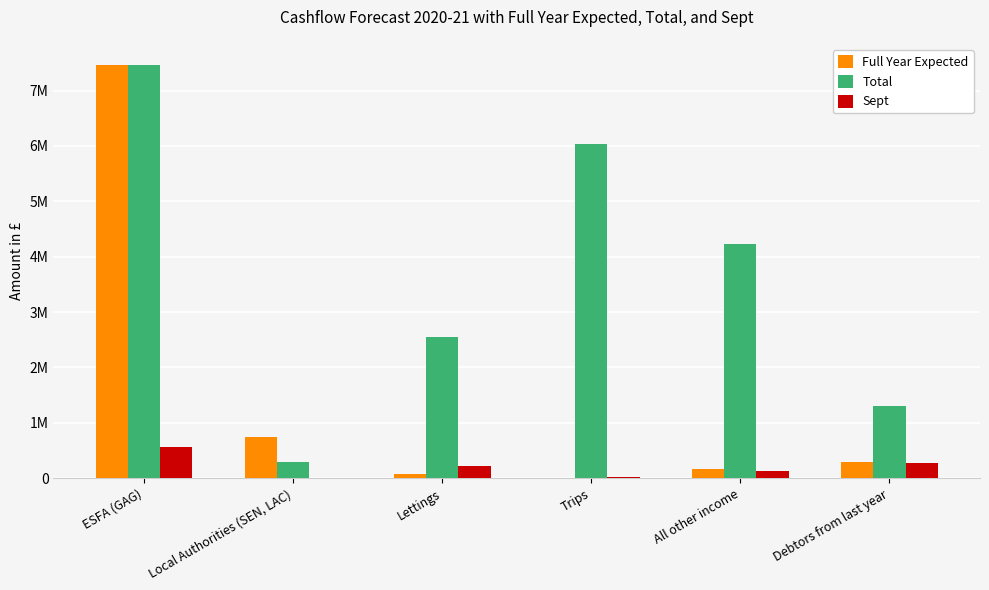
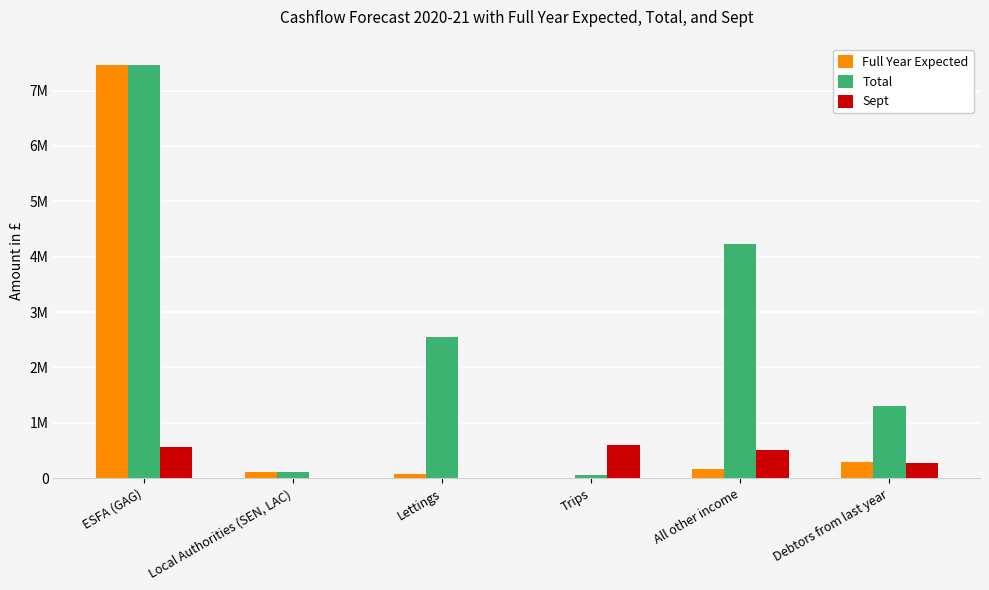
  {
    "Full Year Expected": {
      "ESFA (GAG)": 7500000,
-     "Local Authorities (SEN, LAC)": 700000,
+     "Local Authorities (SEN, LAC)": 100000,
      "Lettings": 100000,
      "Trips": 0,
      "All other income": 200000,
      "Debtors from last year": 300000
    },
    "Total": {
      "ESFA (GAG)": 7500000,
-     "Local Authorities (SEN, LAC)": 300000,
+     "Local Authorities (SEN, LAC)": 100000,
      "Lettings": 2500000,
-     "Trips": 6000000,
+     "Trips": 100000,
      "All other income": 4200000,
      "Debtors from last year": 1300000
    },
    "Sept": {
      "ESFA (GAG)": 600000,
      "Local Authorities (SEN, LAC)": 0,
-     "Lettings": 200000,
-     "Trips": 0,
-     "All other income": 100000,
+     "Lettings": 0,
+     "Trips": 600000,
+     "All other income": 500000,
      "Debtors from last year": 300000
    }
  }
